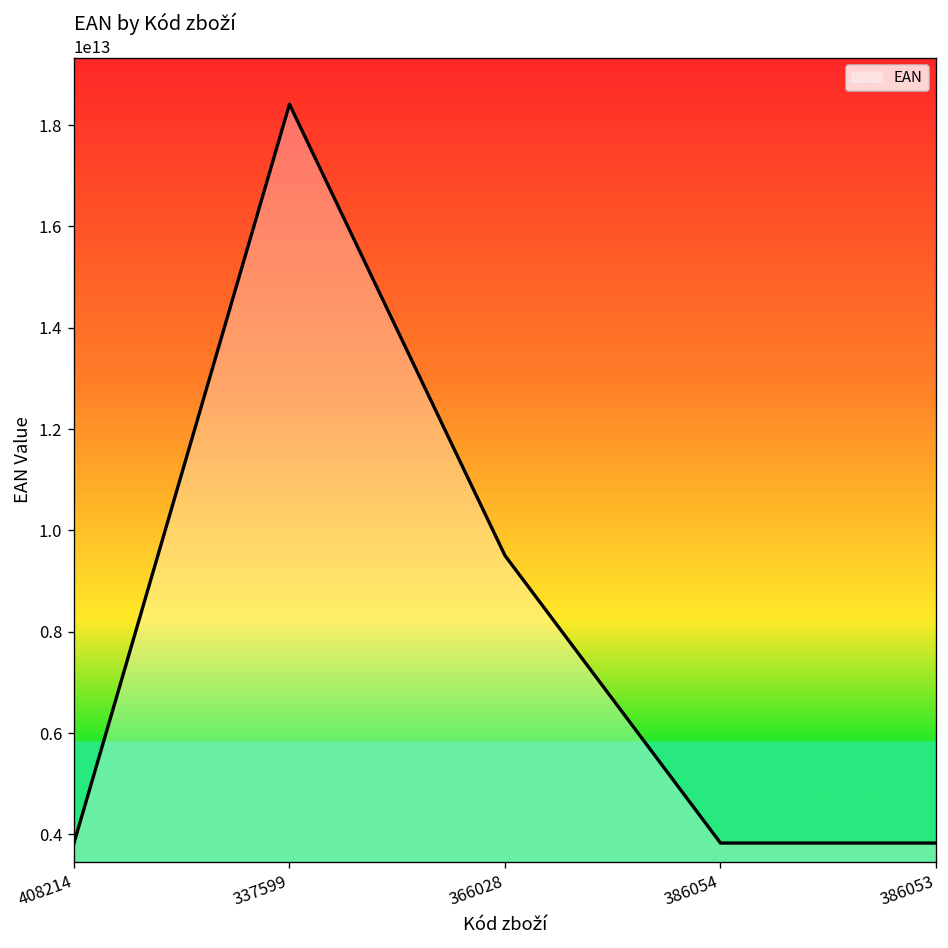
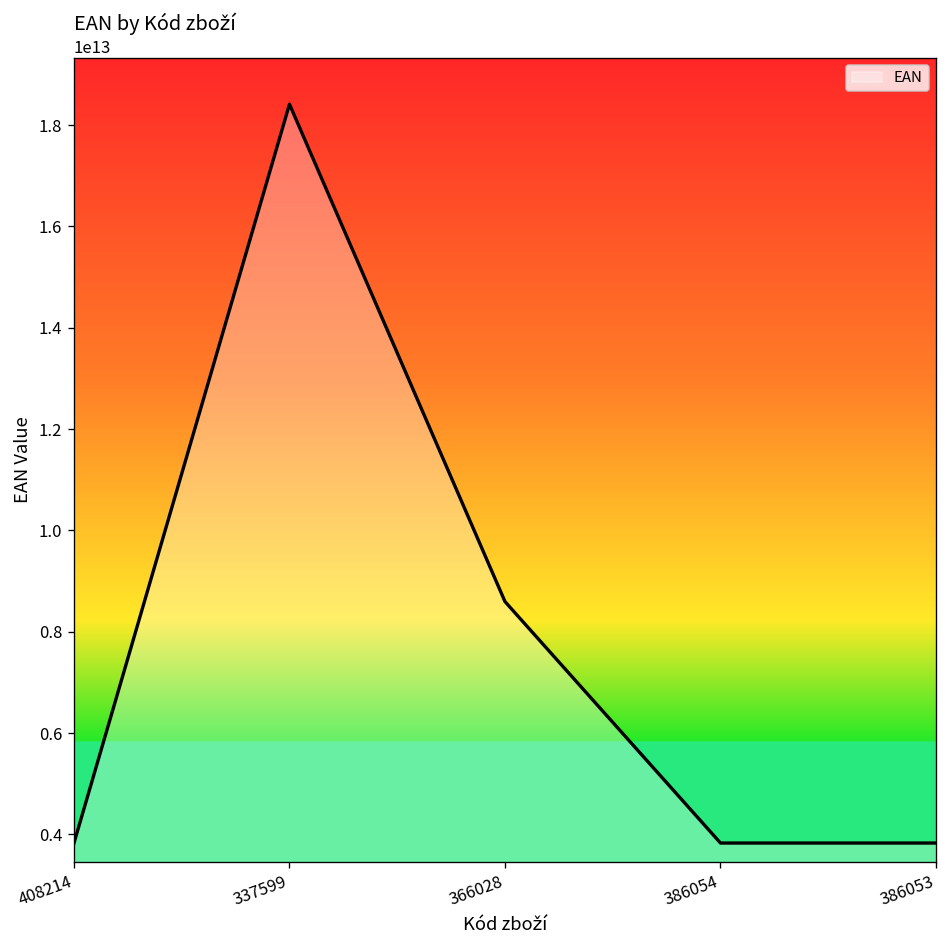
  {
    "408214": 3800000000000,
    "337599": 18400000000000,
-   "366028": 9500000000000,
+   "366028": 8600000000000,
    "386054": 3800000000000,
    "386053": 3800000000000
  }
